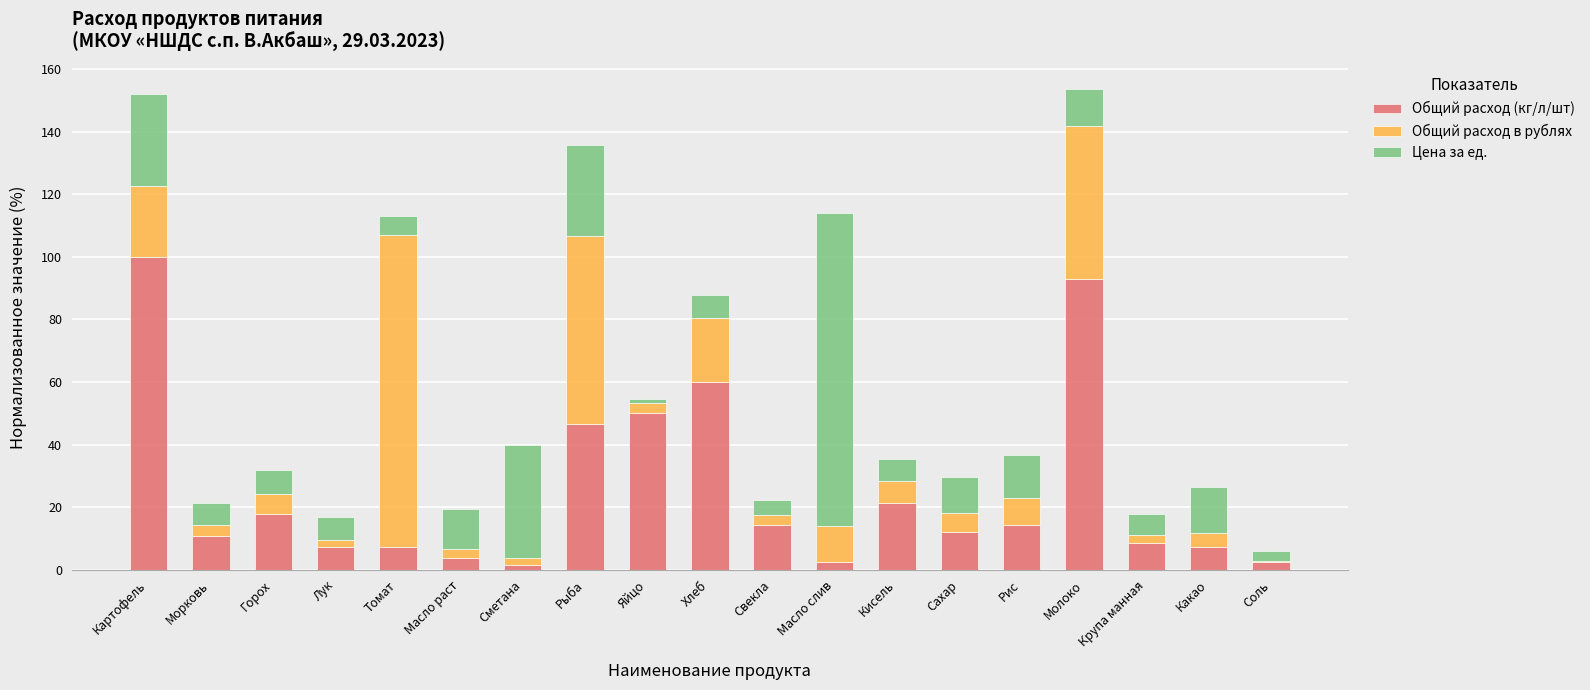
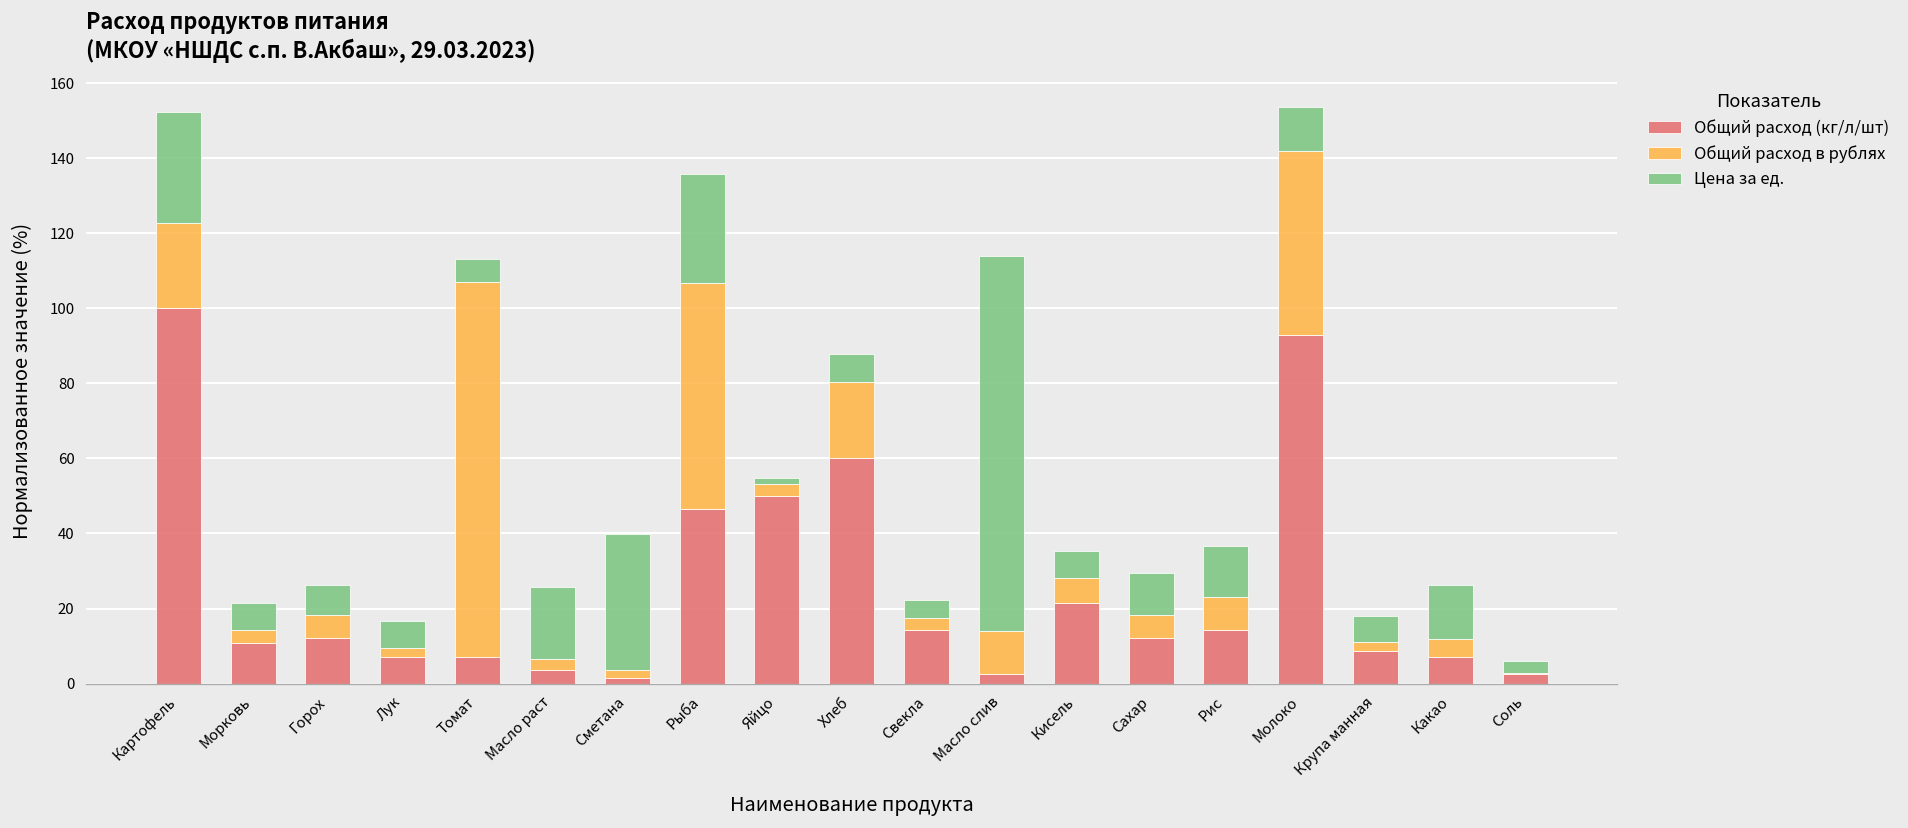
  {
    "Общий расход (кг/л/шт)": {
      "Картофель": 100,
      "Морковь": 11,
-     "Горох": 18,
+     "Горох": 12,
      "Лук": 7,
      "Томат": 7,
      "Масло раст": 4,
      "Сметана": 1,
      "Рыба": 46,
      "Яйцо": 50,
      "Хлеб": 60,
      "Свекла": 14,
      "Масло слив": 3,
      "Кисель": 21,
      "Сахар": 12,
      "Рис": 14,
      "Молоко": 93,
      "Крупа манная": 9,
      "Какао": 7,
      "Соль": 3
    },
    "Общий расход в рублях": {
      "Картофель": 23,
      "Морковь": 3,
      "Горох": 6,
      "Лук": 2,
      "Томат": 100,
      "Масло раст": 3,
      "Сметана": 2,
      "Рыба": 60,
      "Яйцо": 3,
      "Хлеб": 20,
      "Свекла": 3,
      "Масло слив": 11,
      "Кисель": 7,
      "Сахар": 6,
      "Рис": 9,
      "Молоко": 49,
      "Крупа манная": 3,
      "Какао": 5
    },
    "Цена за ед.": {
      "Картофель": 29,
      "Морковь": 7,
      "Горох": 8,
      "Лук": 7,
      "Томат": 6,
-     "Масло раст": 13,
+     "Масло раст": 19,
      "Сметана": 36,
      "Рыба": 29,
      "Яйцо": 1,
      "Хлеб": 8,
      "Свекла": 5,
      "Масло слив": 100,
      "Кисель": 7,
      "Сахар": 11,
      "Рис": 14,
      "Молоко": 12,
      "Крупа манная": 7,
      "Какао": 15,
      "Соль": 3
    }
  }
